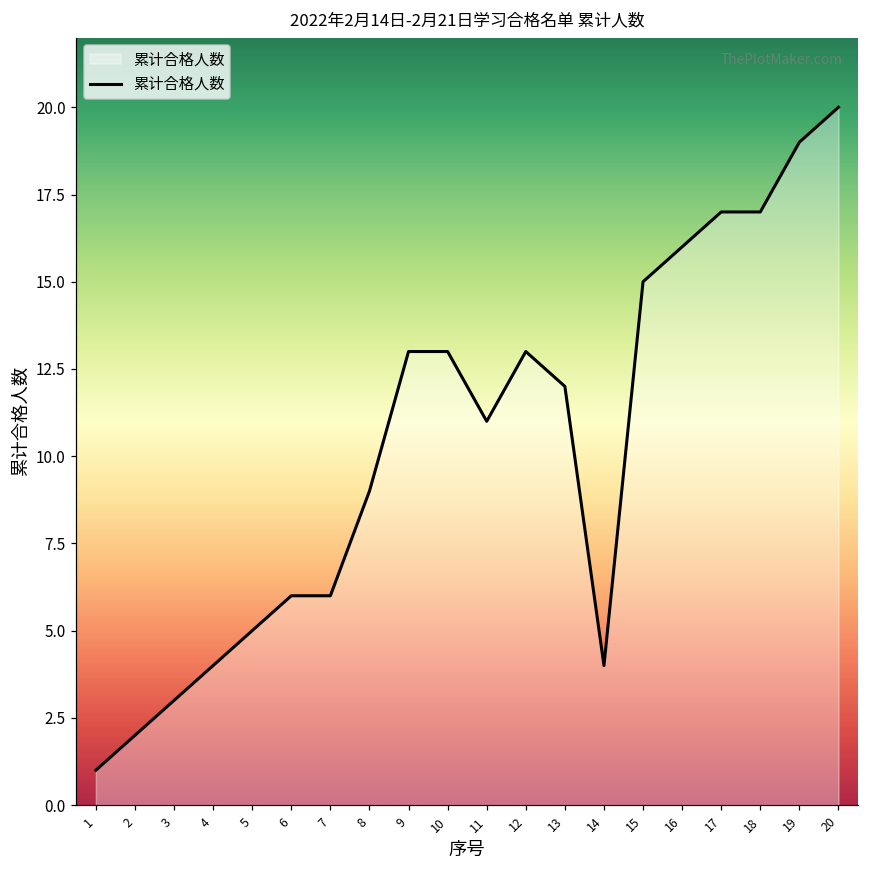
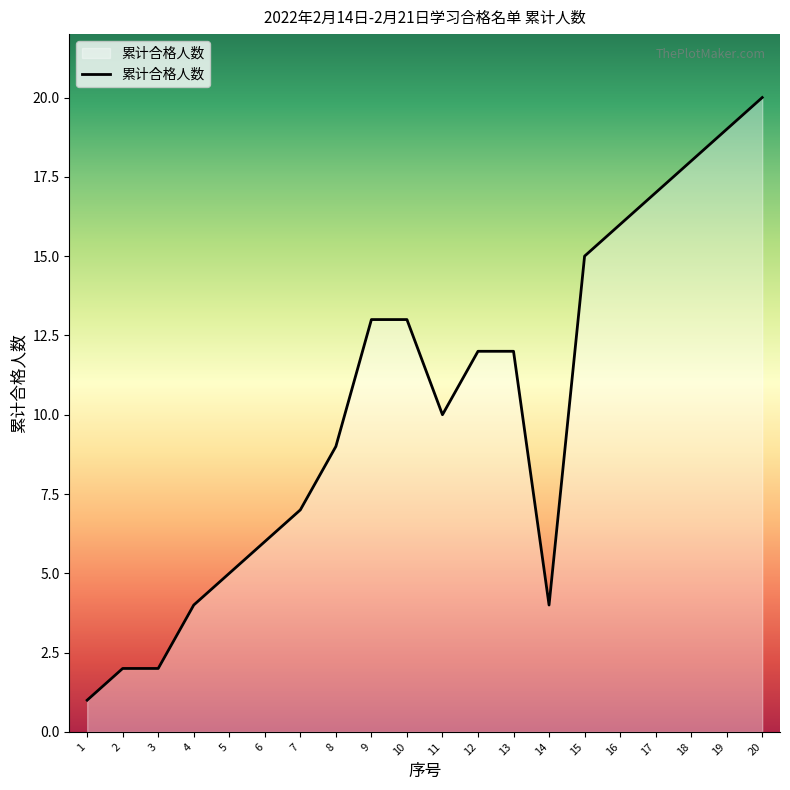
  {
    "1": 1,
    "2": 2,
-   "3": 3,
+   "3": 2,
    "4": 4,
    "5": 5,
    "6": 6,
-   "7": 6,
+   "7": 7,
    "8": 9,
    "9": 13,
    "10": 13,
-   "11": 11,
-   "12": 13,
+   "11": 10,
+   "12": 12,
    "13": 12,
    "14": 4,
    "15": 15,
    "16": 16,
    "17": 17,
-   "18": 17,
+   "18": 18,
    "19": 19,
    "20": 20
  }
